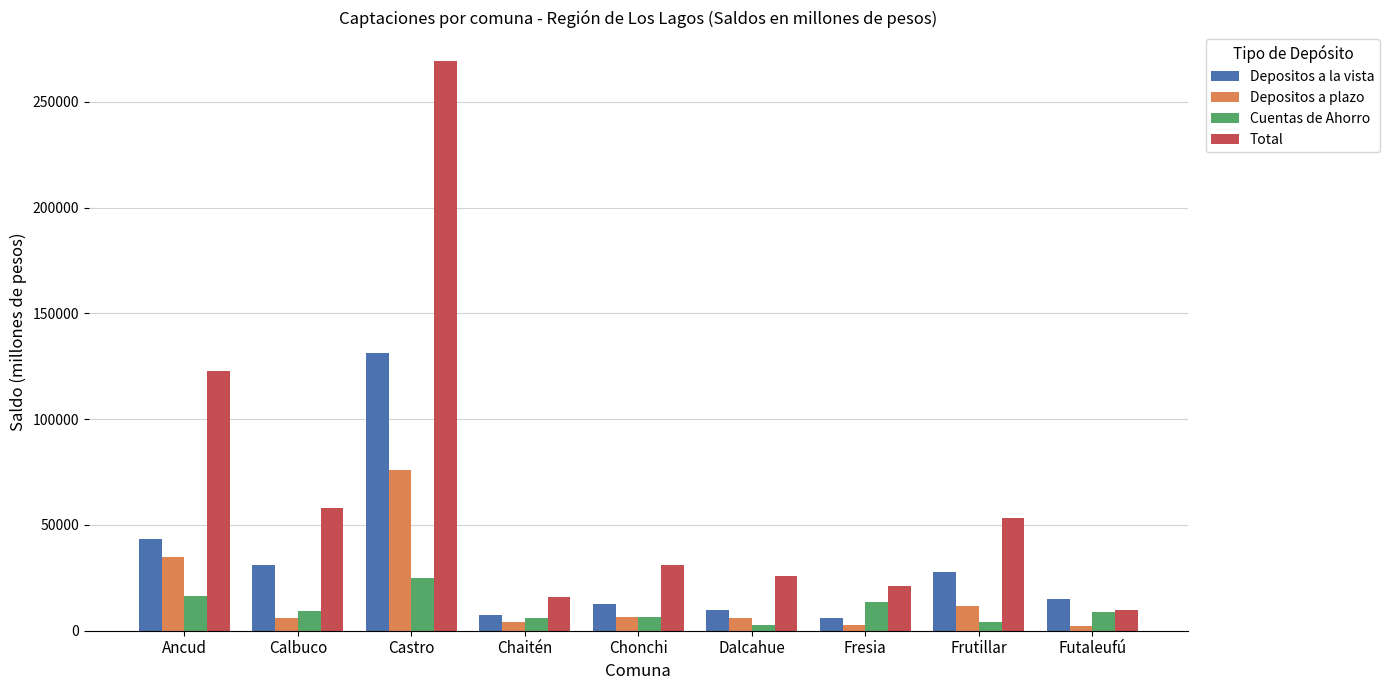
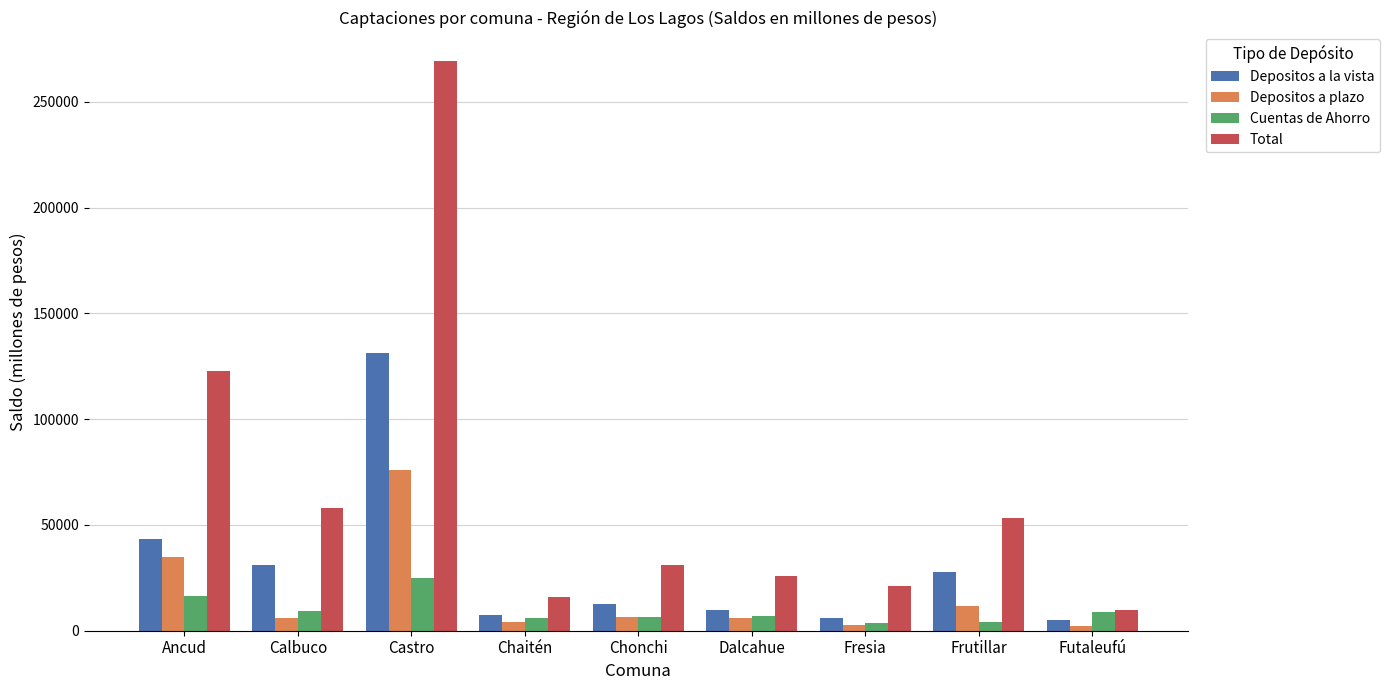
  {
    "Depositos a la vista": {
      "Ancud": 43000,
      "Calbuco": 31000,
      "Castro": 131000,
      "Chaitén": 7000,
      "Chonchi": 12000,
      "Dalcahue": 10000,
      "Fresia": 6000,
      "Frutillar": 28000,
-     "Futaleufú": 15000
+     "Futaleufú": 5000
    },
    "Cuentas de Ahorro": {
      "Ancud": 16000,
      "Calbuco": 9000,
      "Castro": 25000,
      "Chaitén": 6000,
      "Chonchi": 6000,
-     "Dalcahue": 3000,
-     "Fresia": 14000,
+     "Dalcahue": 7000,
+     "Fresia": 4000,
      "Frutillar": 4000,
      "Futaleufú": 9000
    }
  }
